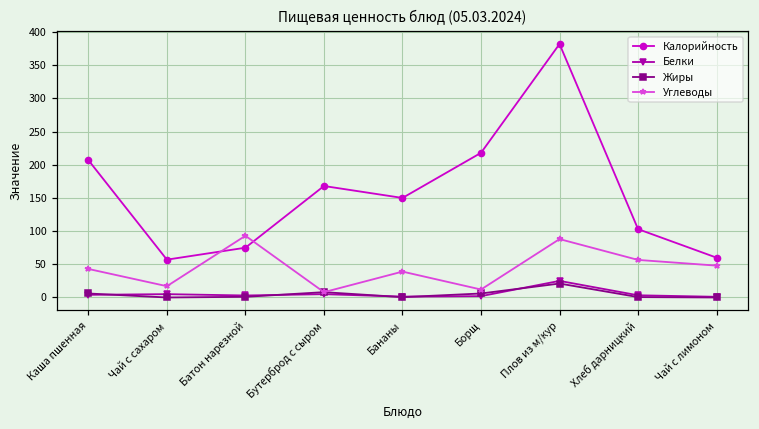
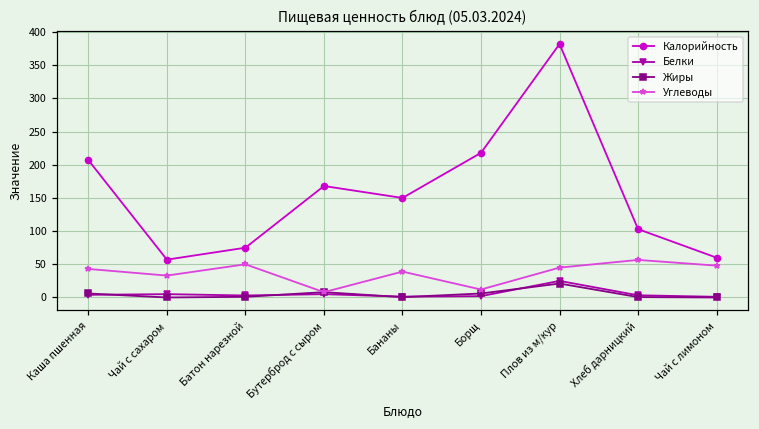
  {
    "Углеводы": {
      "Каша пшенная": 40,
-     "Чай с сахаром": 20,
-     "Батон нарезной": 90,
+     "Чай с сахаром": 30,
+     "Батон нарезной": 50,
      "Бананы": 40,
      "Борщ": 10,
-     "Плов из м/кур": 90,
+     "Плов из м/кур": 50,
      "Хлеб дарницкий": 60,
      "Чай с лимоном": 50
    }
  }
